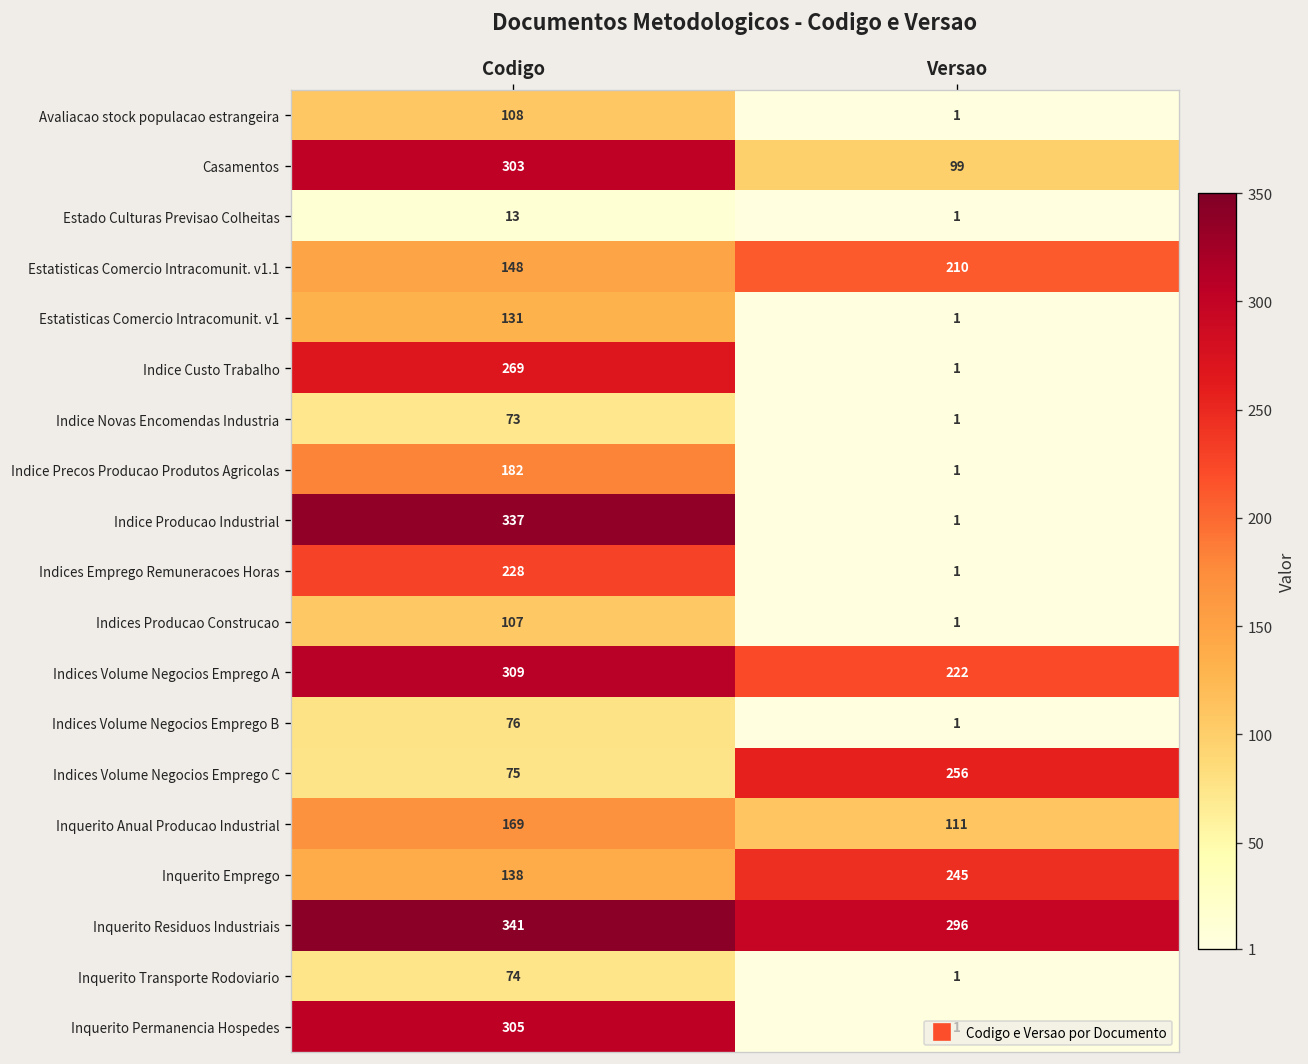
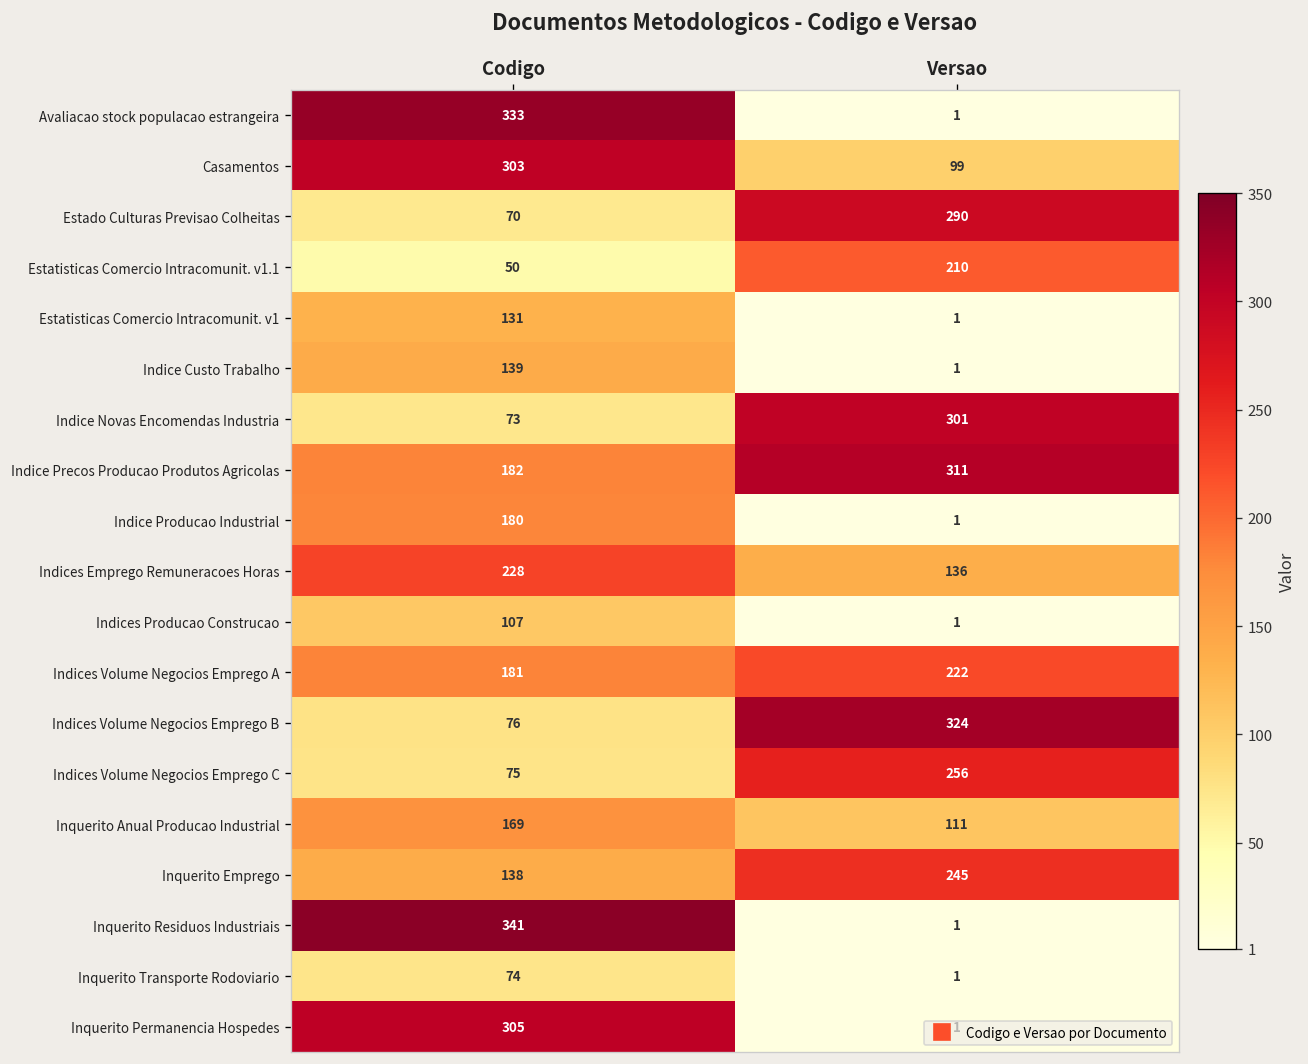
  {
    "Avaliacao stock populacao estrangeira": {
-     "Codigo": 108,
+     "Codigo": 333,
      "Versao": 1
    },
    "Casamentos": {
      "Codigo": 303,
      "Versao": 99
    },
    "Estado Culturas Previsao Colheitas": {
-     "Codigo": 13,
-     "Versao": 1
+     "Codigo": 70,
+     "Versao": 290
    },
    "Estatisticas Comercio Intracomunit. v1.1": {
-     "Codigo": 148,
+     "Codigo": 50,
      "Versao": 210
    },
    "Estatisticas Comercio Intracomunit. v1": {
      "Codigo": 131,
      "Versao": 1
    },
    "Indice Custo Trabalho": {
-     "Codigo": 269,
+     "Codigo": 139,
      "Versao": 1
    },
    "Indice Novas Encomendas Industria": {
      "Codigo": 73,
-     "Versao": 1
+     "Versao": 301
    },
    "Indice Precos Producao Produtos Agricolas": {
      "Codigo": 182,
-     "Versao": 1
+     "Versao": 311
    },
    "Indice Producao Industrial": {
-     "Codigo": 337,
+     "Codigo": 180,
      "Versao": 1
    },
    "Indices Emprego Remuneracoes Horas": {
      "Codigo": 228,
-     "Versao": 1
+     "Versao": 136
    },
    "Indices Producao Construcao": {
      "Codigo": 107,
      "Versao": 1
    },
    "Indices Volume Negocios Emprego A": {
-     "Codigo": 309,
+     "Codigo": 181,
      "Versao": 222
    },
    "Indices Volume Negocios Emprego B": {
      "Codigo": 76,
-     "Versao": 1
+     "Versao": 324
    },
    "Indices Volume Negocios Emprego C": {
      "Codigo": 75,
      "Versao": 256
    },
    "Inquerito Anual Producao Industrial": {
      "Codigo": 169,
      "Versao": 111
    },
    "Inquerito Emprego": {
      "Codigo": 138,
      "Versao": 245
    },
    "Inquerito Residuos Industriais": {
      "Codigo": 341,
-     "Versao": 296
+     "Versao": 1
    },
    "Inquerito Transporte Rodoviario": {
      "Codigo": 74,
      "Versao": 1
    },
    "Inquerito Permanencia Hospedes": {
      "Codigo": 305
    }
  }
